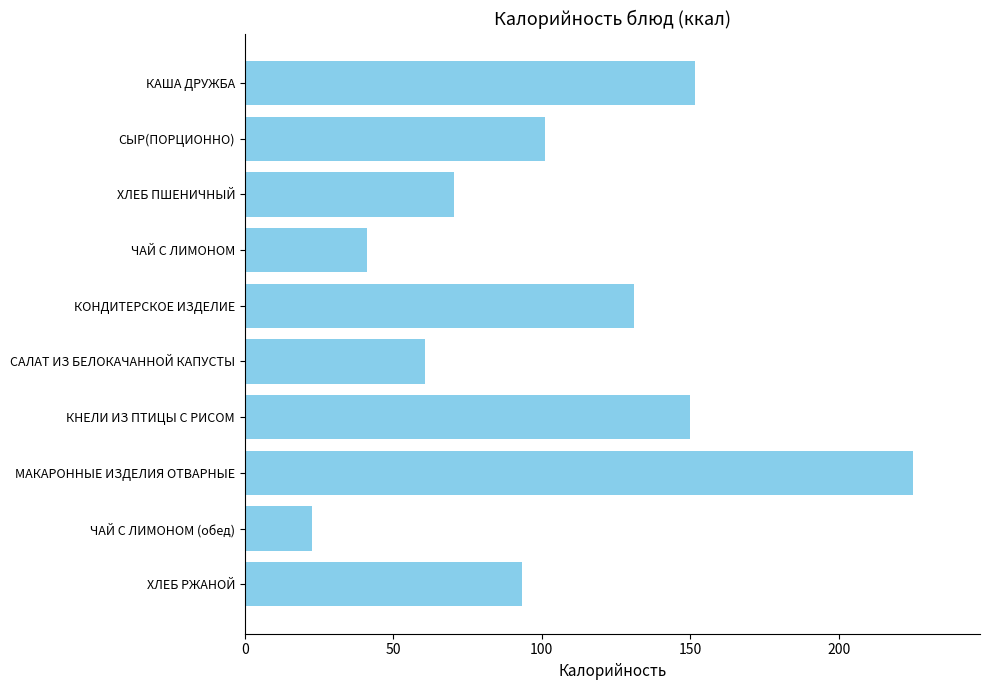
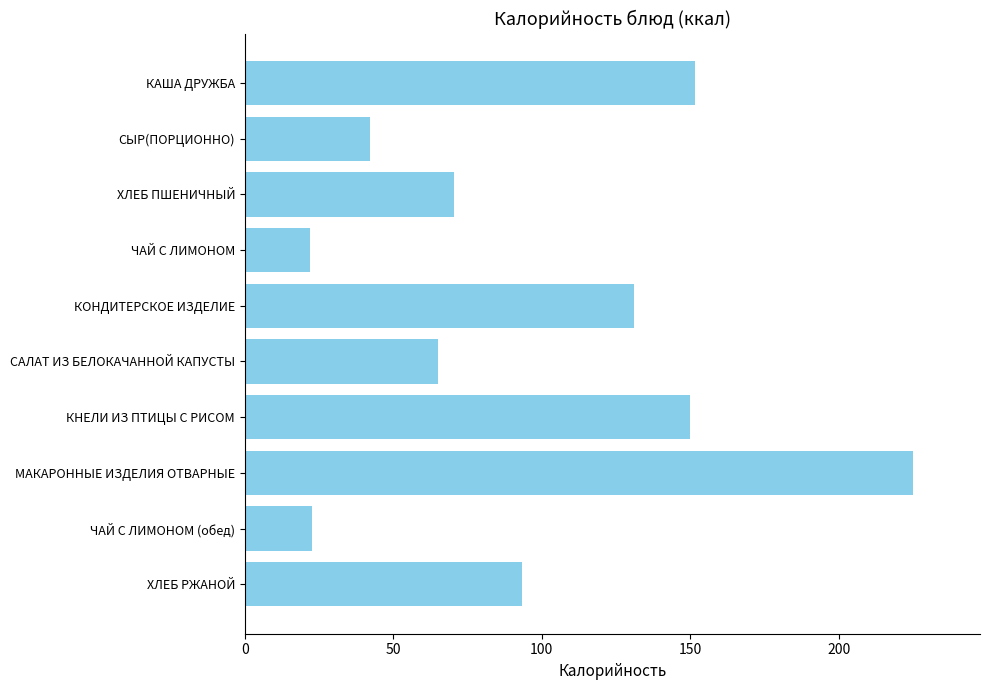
  {
    "КАША ДРУЖБА": 152,
-   "СЫР(ПОРЦИОННО)": 101,
+   "СЫР(ПОРЦИОННО)": 42,
    "ХЛЕБ ПШЕНИЧНЫЙ": 70,
-   "ЧАЙ С ЛИМОНОМ": 41,
+   "ЧАЙ С ЛИМОНОМ": 22,
    "КОНДИТЕРСКОЕ ИЗДЕЛИЕ": 131,
-   "САЛАТ ИЗ БЕЛОКАЧАННОЙ КАПУСТЫ": 61,
+   "САЛАТ ИЗ БЕЛОКАЧАННОЙ КАПУСТЫ": 65,
    "КНЕЛИ ИЗ ПТИЦЫ С РИСОМ": 150,
    "МАКАРОННЫЕ ИЗДЕЛИЯ ОТВАРНЫЕ": 225,
    "ЧАЙ С ЛИМОНОМ (обед)": 23,
    "ХЛЕБ РЖАНОЙ": 93
  }
